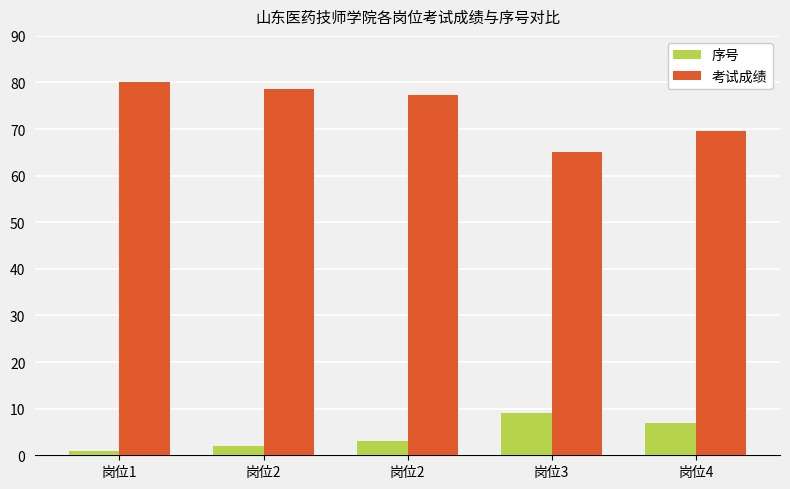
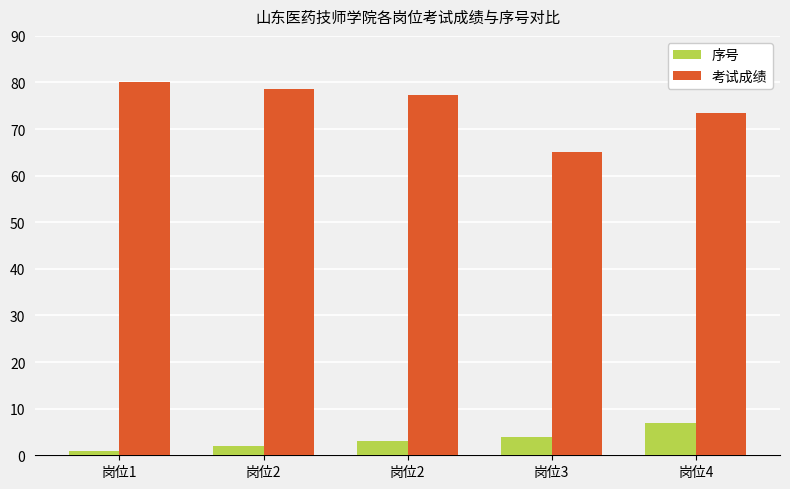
  {
    "序号": {
      "岗位1": 1,
-     "岗位3": 9,
+     "岗位3": 4,
      "岗位4": 7
    },
    "考试成绩": {
      "岗位1": 80,
      "岗位3": 65,
-     "岗位4": 70
+     "岗位4": 73
    }
  }
